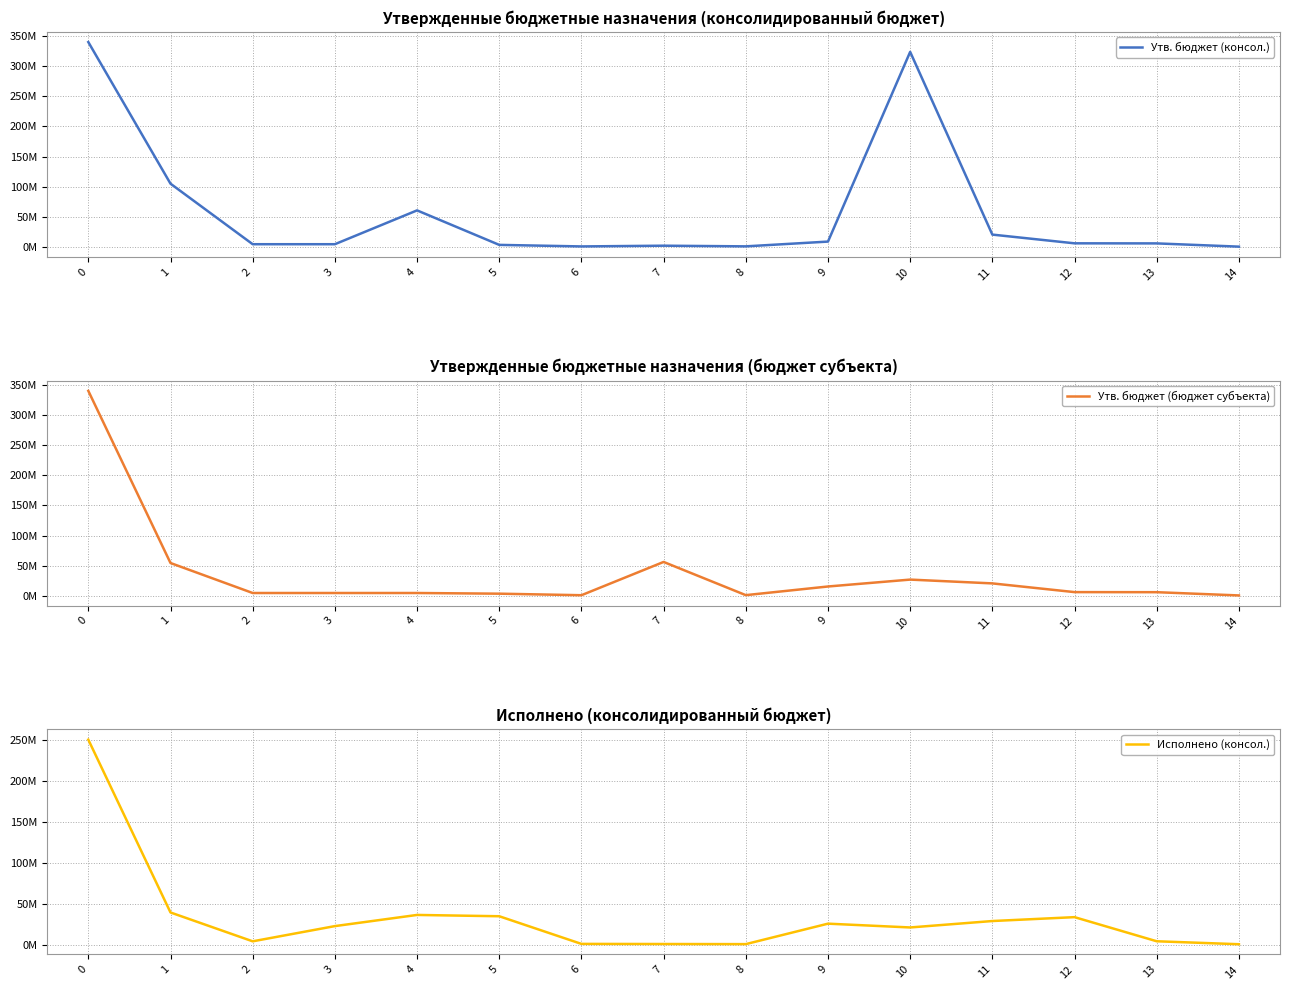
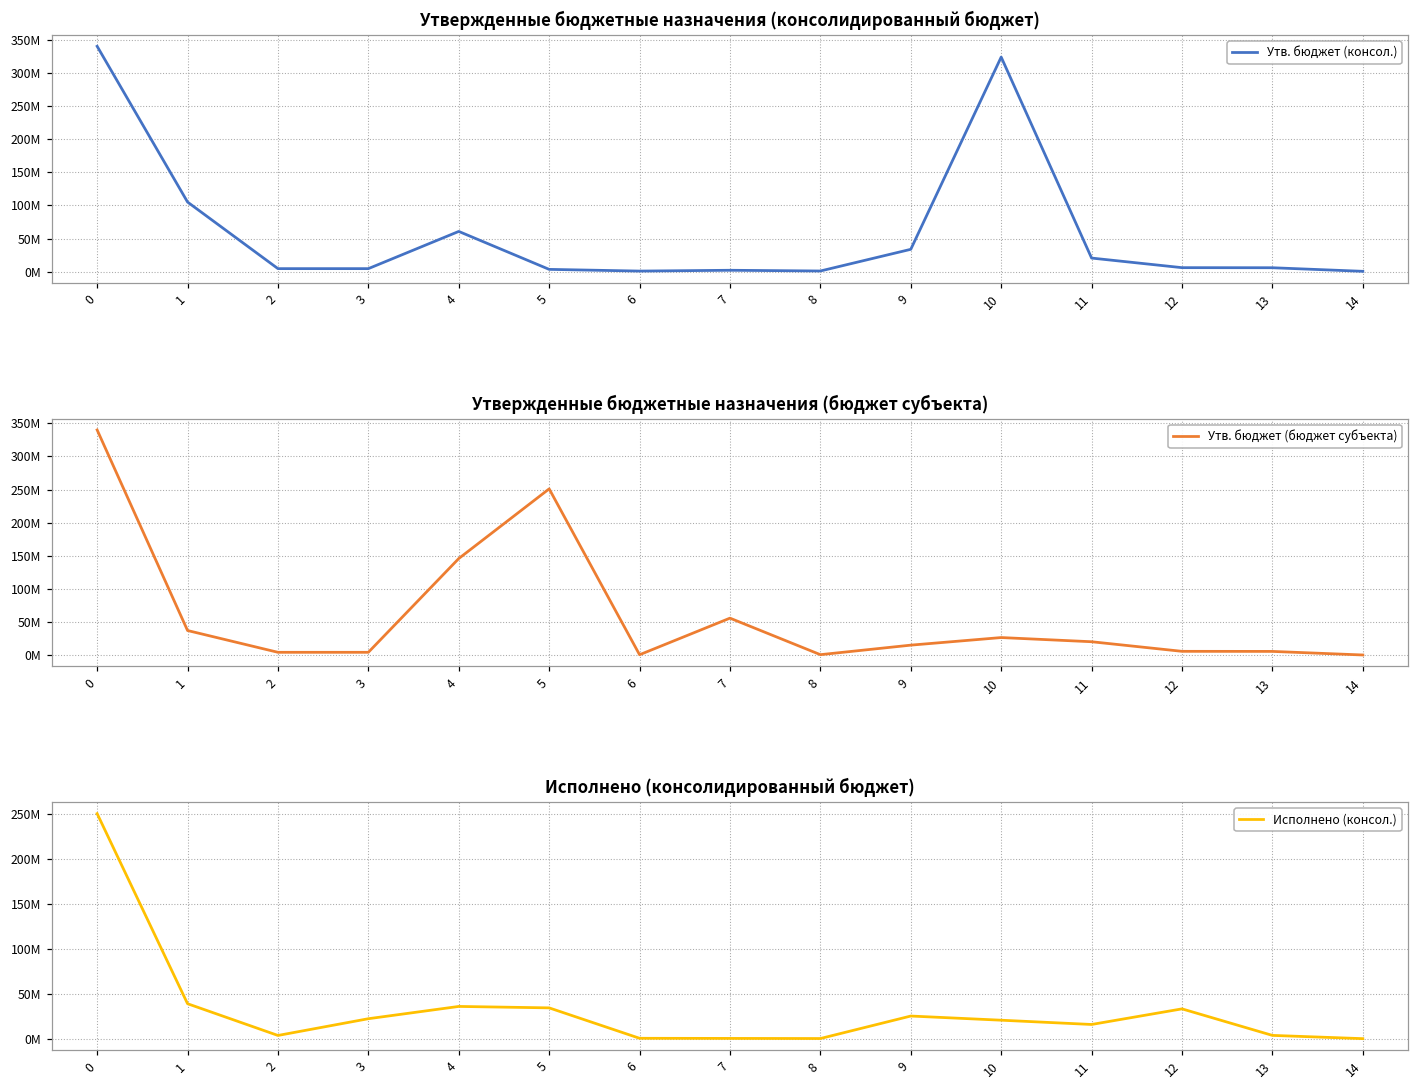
  {
    "Утвержденные бюджетные назначения (консолидированный бюджет)": {
      "0": 340000000,
      "1": 110000000,
      "2": 0,
      "3": 0,
      "4": 60000000,
      "5": 0,
      "6": 0,
      "7": 0,
      "8": 0,
-     "9": 10000000,
+     "9": 30000000,
      "10": 320000000,
      "11": 20000000,
      "12": 10000000,
      "13": 10000000,
      "14": 0
    },
    "Утвержденные бюджетные назначения (бюджет субъекта)": {
      "0": 340000000,
-     "1": 50000000,
+     "1": 40000000,
      "2": 0,
      "3": 0,
-     "4": 0,
-     "5": 0,
+     "4": 150000000,
+     "5": 250000000,
      "6": 0,
      "7": 60000000,
      "8": 0,
      "9": 20000000,
      "10": 30000000,
      "11": 20000000,
      "12": 10000000,
      "13": 10000000,
      "14": 0
    },
    "Исполнено (консолидированный бюджет)": {
      "0": 250000000,
      "1": 40000000,
      "2": 0,
      "3": 20000000,
      "4": 40000000,
      "5": 30000000,
      "6": 0,
      "7": 0,
      "8": 0,
      "9": 30000000,
      "10": 20000000,
-     "11": 30000000,
+     "11": 20000000,
      "12": 30000000,
      "13": 0,
      "14": 0
    }
  }
